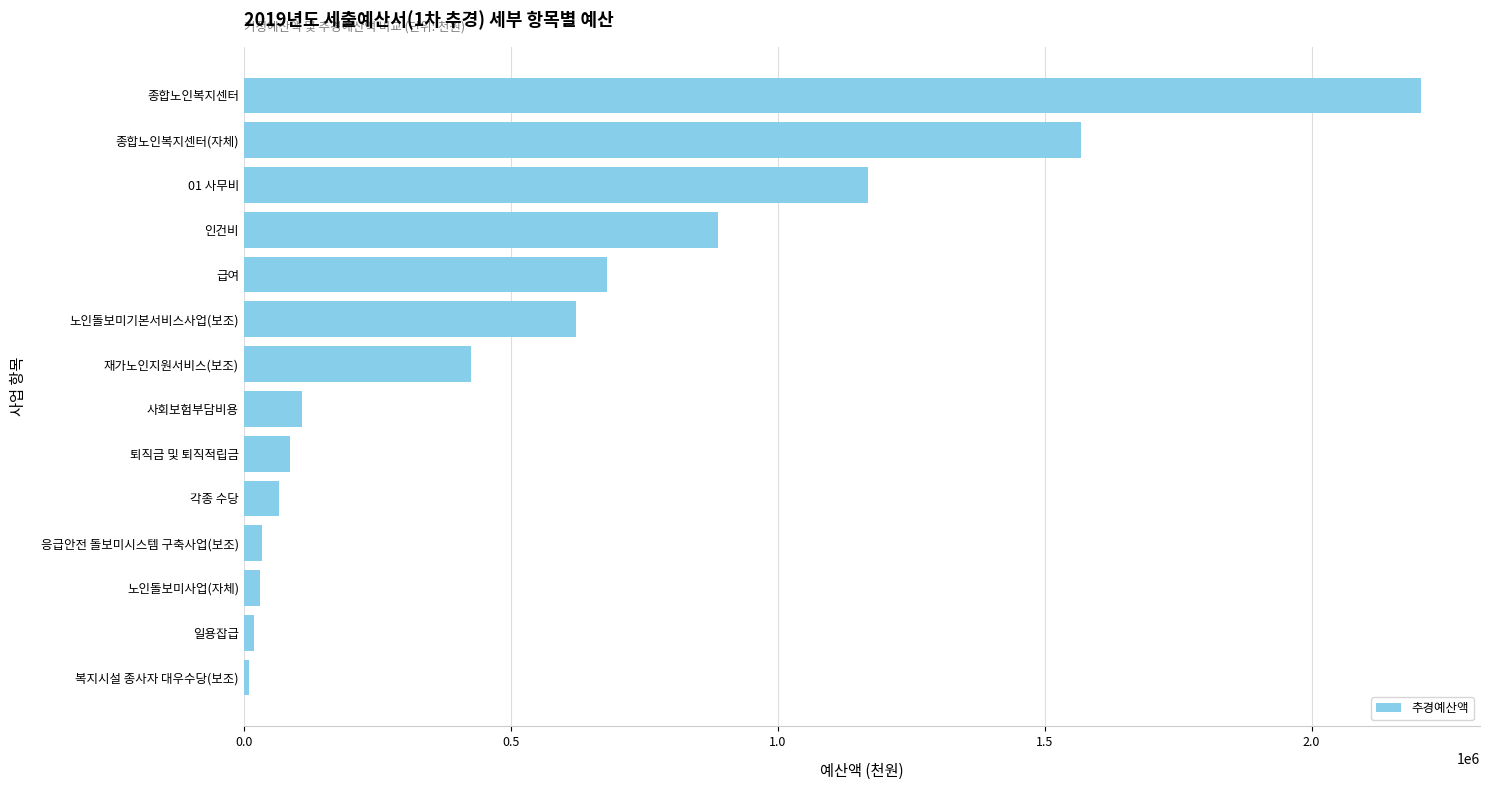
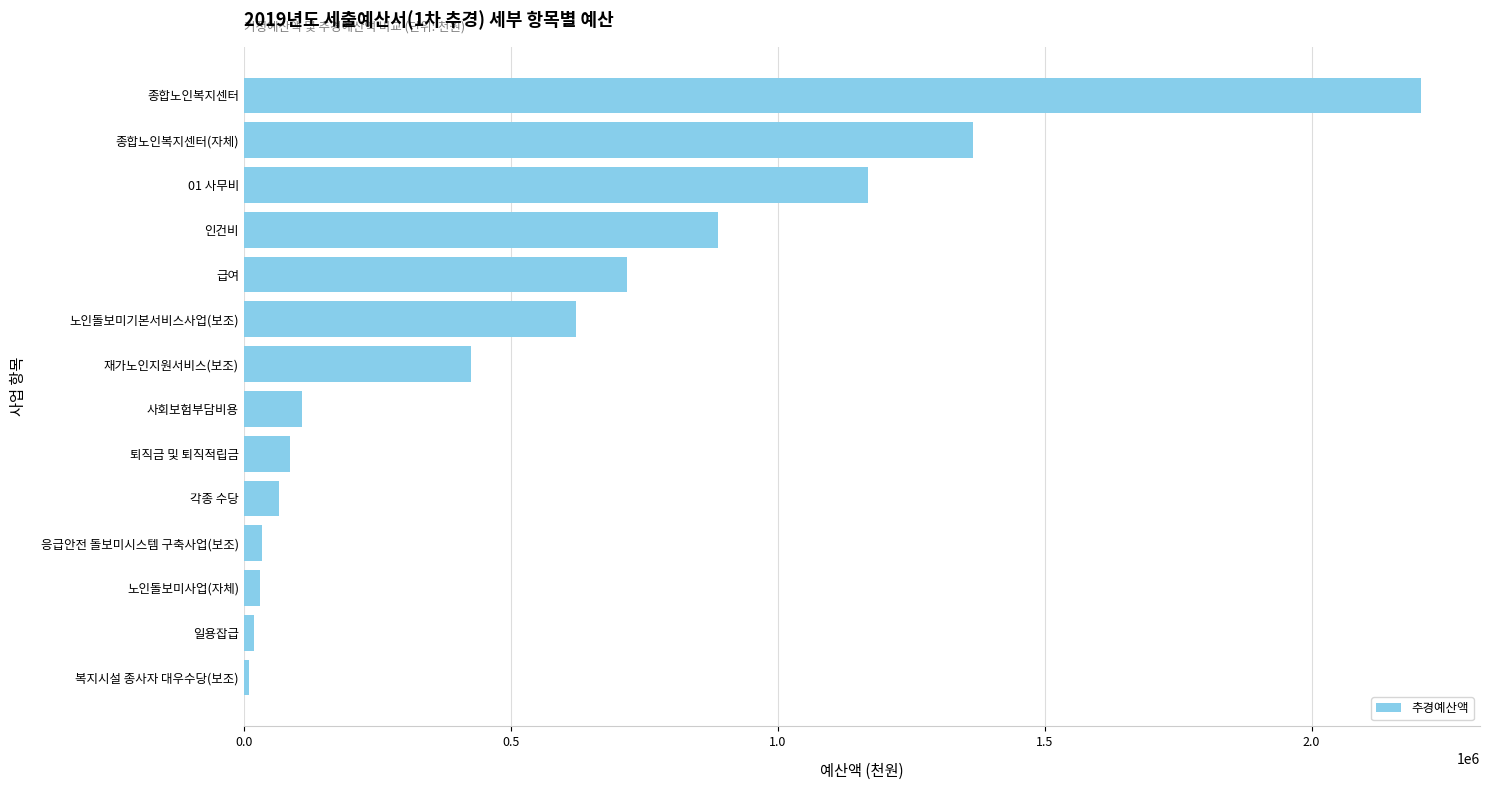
  {
    "종합노인복지센터": 2210000,
-   "종합노인복지센터(자체)": 1570000,
+   "종합노인복지센터(자체)": 1370000,
    "01 사무비": 1170000,
    "인건비": 890000,
-   "급여": 680000,
+   "급여": 720000,
    "노인돌보미기본서비스사업(보조)": 620000,
    "재가노인지원서비스(보조)": 430000,
    "사회보험부담비용": 110000,
    "퇴직금 및 퇴직적립금": 90000,
    "각종 수당": 70000,
    "응급안전 돌보미시스템 구축사업(보조)": 30000,
    "노인돌보미사업(자체)": 30000,
    "일용잡급": 20000,
    "복지시설 종사자 대우수당(보조)": 10000
  }
